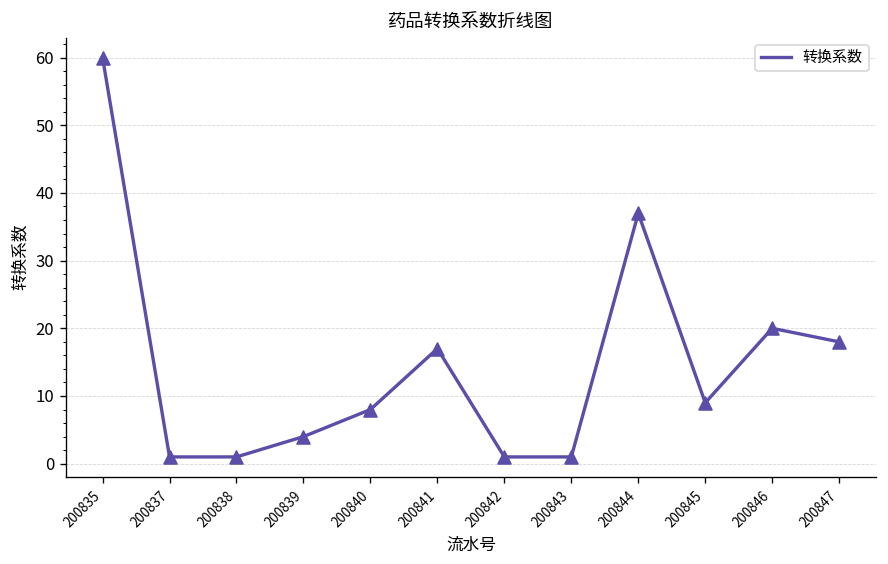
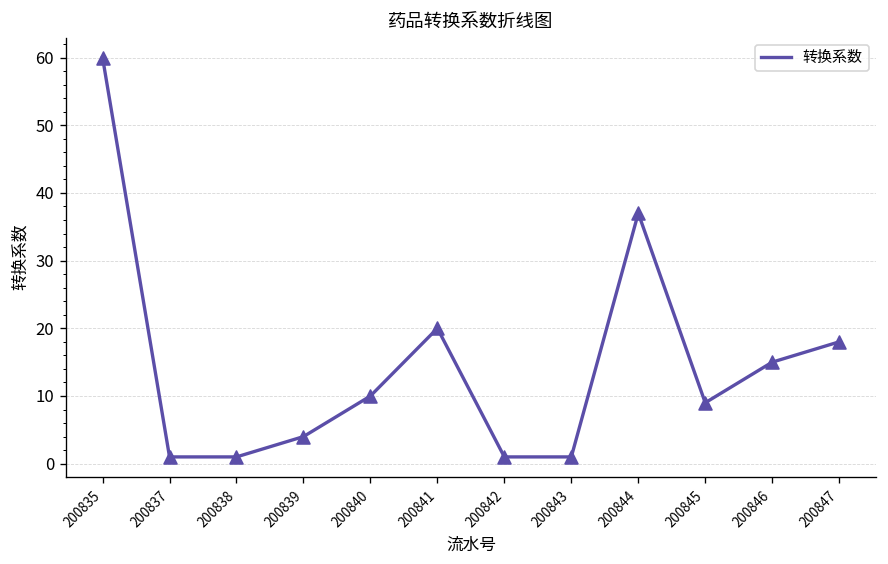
  {
    "200835": 60,
    "200837": 1,
    "200838": 1,
    "200839": 4,
-   "200840": 8,
-   "200841": 17,
+   "200840": 10,
+   "200841": 20,
    "200842": 1,
    "200843": 1,
    "200844": 37,
    "200845": 9,
-   "200846": 20,
+   "200846": 15,
    "200847": 18
  }
